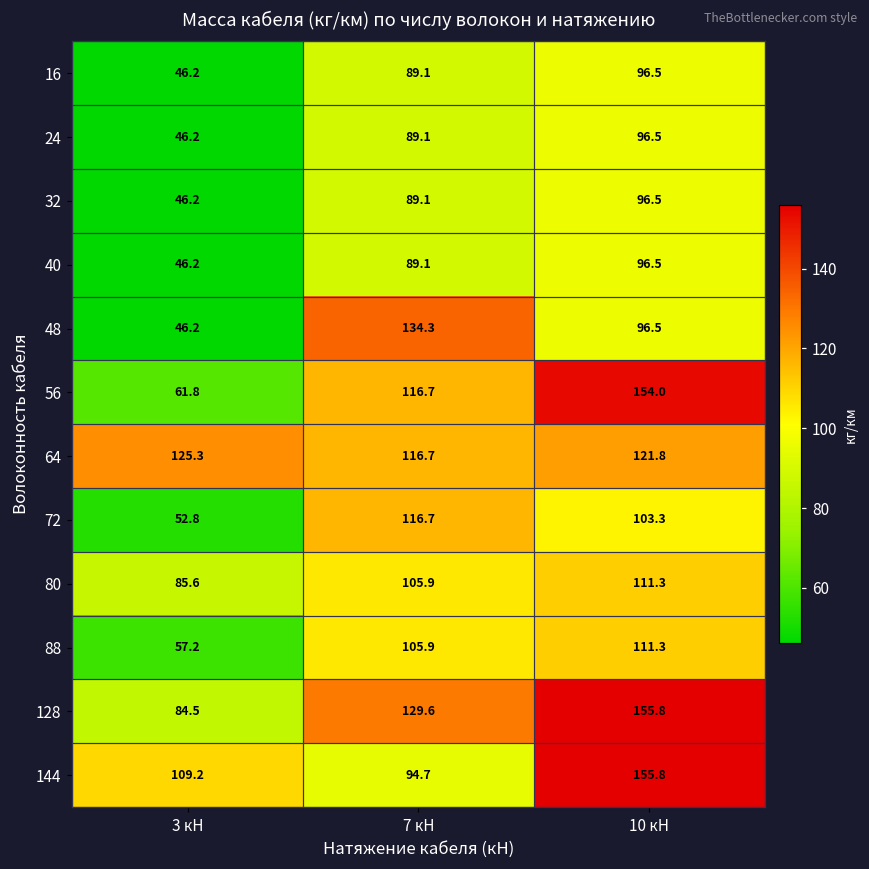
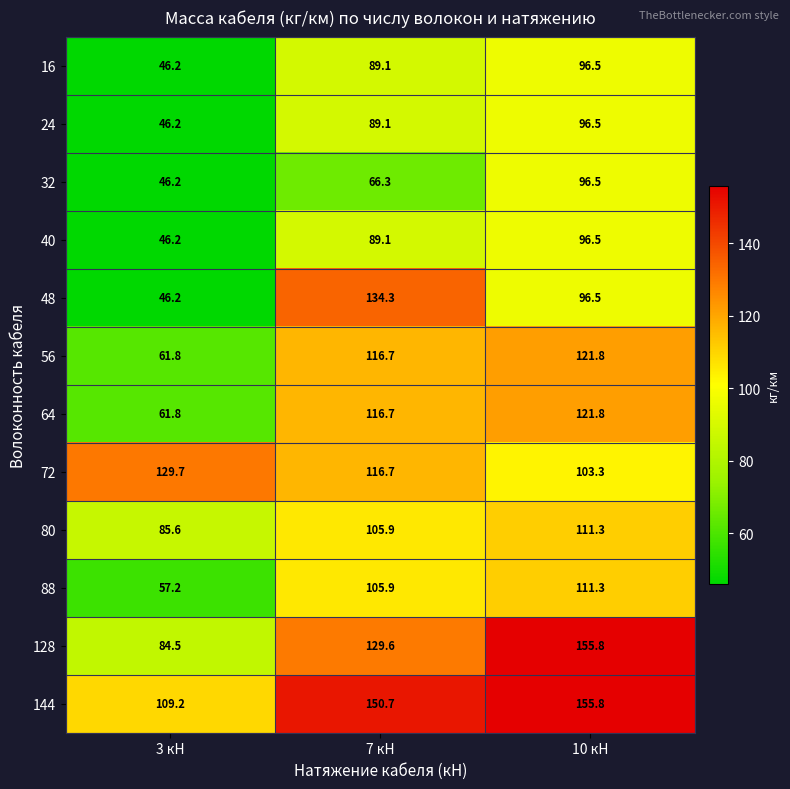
  {
    "16": {
      "3 кН": 46.2,
      "7 кН": 89.1,
      "10 кН": 96.5
    },
    "24": {
      "3 кН": 46.2,
      "7 кН": 89.1,
      "10 кН": 96.5
    },
    "32": {
      "3 кН": 46.2,
-     "7 кН": 89.1,
+     "7 кН": 66.3,
      "10 кН": 96.5
    },
    "40": {
      "3 кН": 46.2,
      "7 кН": 89.1,
      "10 кН": 96.5
    },
    "48": {
      "3 кН": 46.2,
      "7 кН": 134.3,
      "10 кН": 96.5
    },
    "56": {
      "3 кН": 61.8,
      "7 кН": 116.7,
-     "10 кН": 154.0
+     "10 кН": 121.8
    },
    "64": {
-     "3 кН": 125.3,
+     "3 кН": 61.8,
      "7 кН": 116.7,
      "10 кН": 121.8
    },
    "72": {
-     "3 кН": 52.8,
+     "3 кН": 129.7,
      "7 кН": 116.7,
      "10 кН": 103.3
    },
    "80": {
      "3 кН": 85.6,
      "7 кН": 105.9,
      "10 кН": 111.3
    },
    "88": {
      "3 кН": 57.2,
      "7 кН": 105.9,
      "10 кН": 111.3
    },
    "128": {
      "3 кН": 84.5,
      "7 кН": 129.6,
      "10 кН": 155.8
    },
    "144": {
      "3 кН": 109.2,
-     "7 кН": 94.7,
+     "7 кН": 150.7,
      "10 кН": 155.8
    }
  }
